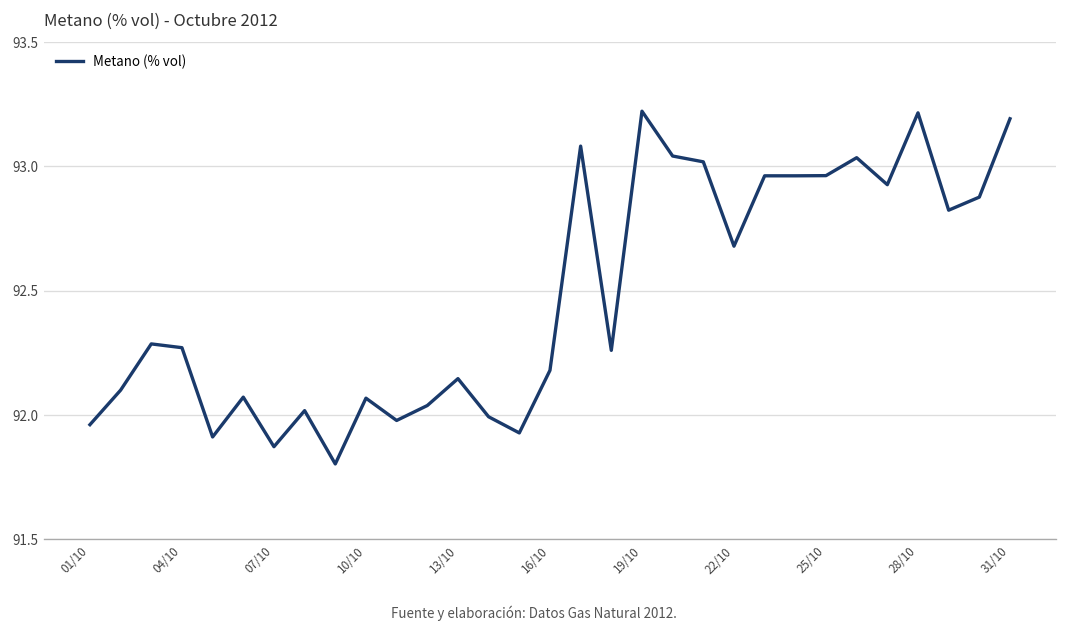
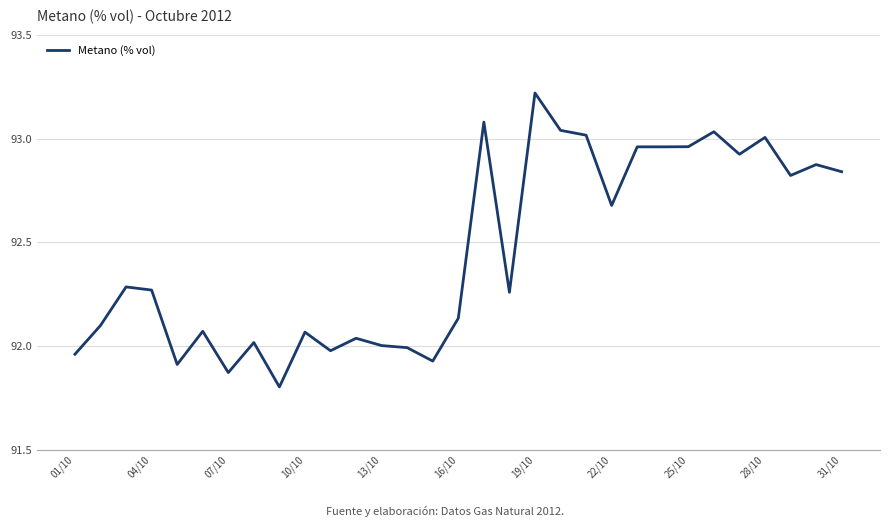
  {
    "01/10": 91.96,
    "04/10": 92.27,
    "07/10": 91.87,
    "10/10": 92.07,
-   "13/10": 92.15,
-   "16/10": 92.18,
+   "13/10": 92.00,
+   "16/10": 92.13,
    "19/10": 93.22,
    "22/10": 92.68,
    "25/10": 92.96,
-   "28/10": 93.22,
-   "31/10": 93.19
+   "28/10": 93.01,
+   "31/10": 92.84
  }
